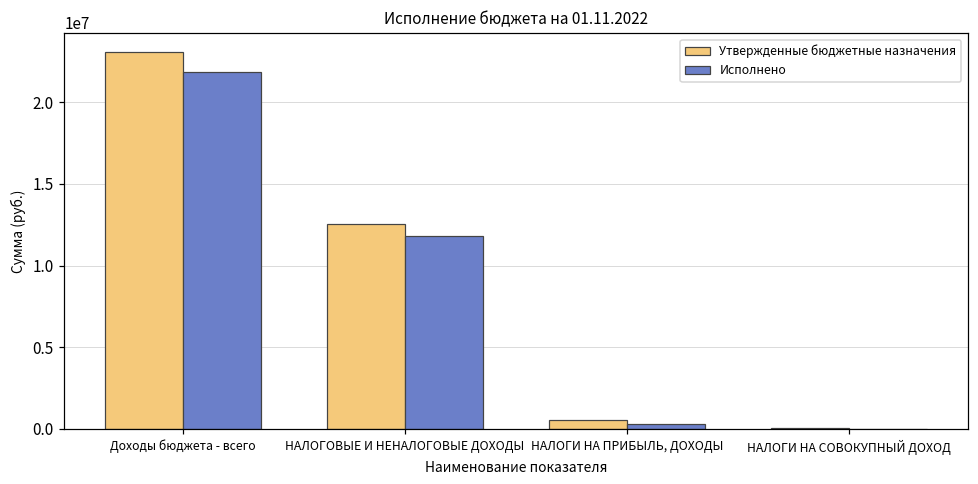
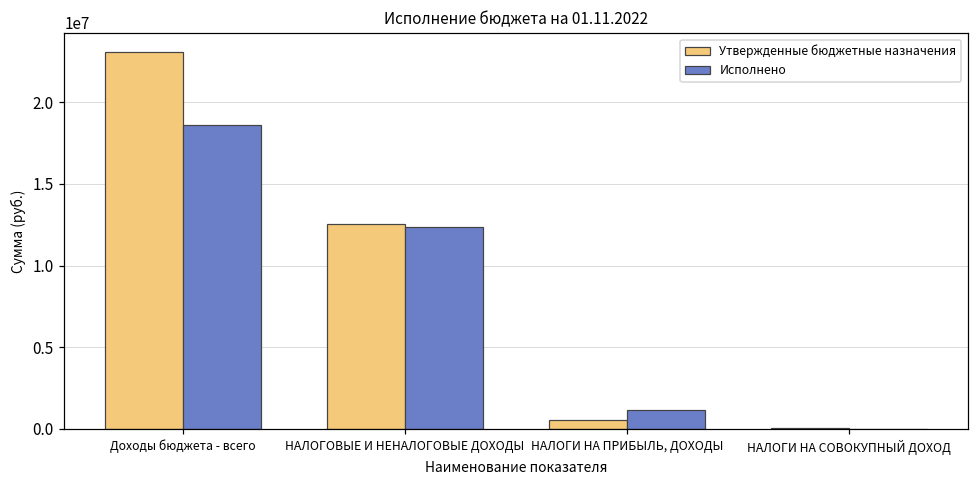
  {
    "Утвержденные бюджетные назначения": {
      "Доходы бюджета - всего": 23100000,
      "НАЛОГОВЫЕ И НЕНАЛОГОВЫЕ ДОХОДЫ": 12500000,
      "НАЛОГИ НА ПРИБЫЛЬ, ДОХОДЫ": 500000
    },
    "Исполнено": {
-     "Доходы бюджета - всего": 21800000,
-     "НАЛОГОВЫЕ И НЕНАЛОГОВЫЕ ДОХОДЫ": 11800000,
-     "НАЛОГИ НА ПРИБЫЛЬ, ДОХОДЫ": 300000
+     "Доходы бюджета - всего": 18600000,
+     "НАЛОГОВЫЕ И НЕНАЛОГОВЫЕ ДОХОДЫ": 12400000,
+     "НАЛОГИ НА ПРИБЫЛЬ, ДОХОДЫ": 1200000
    }
  }
